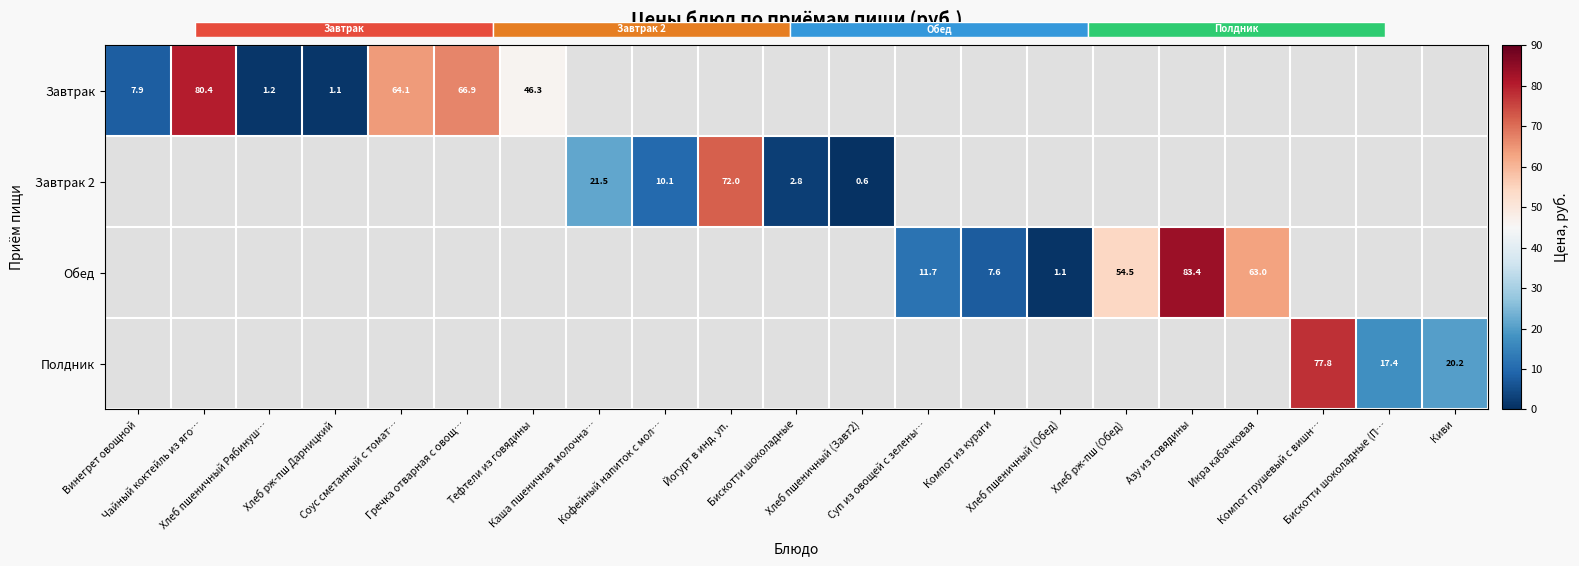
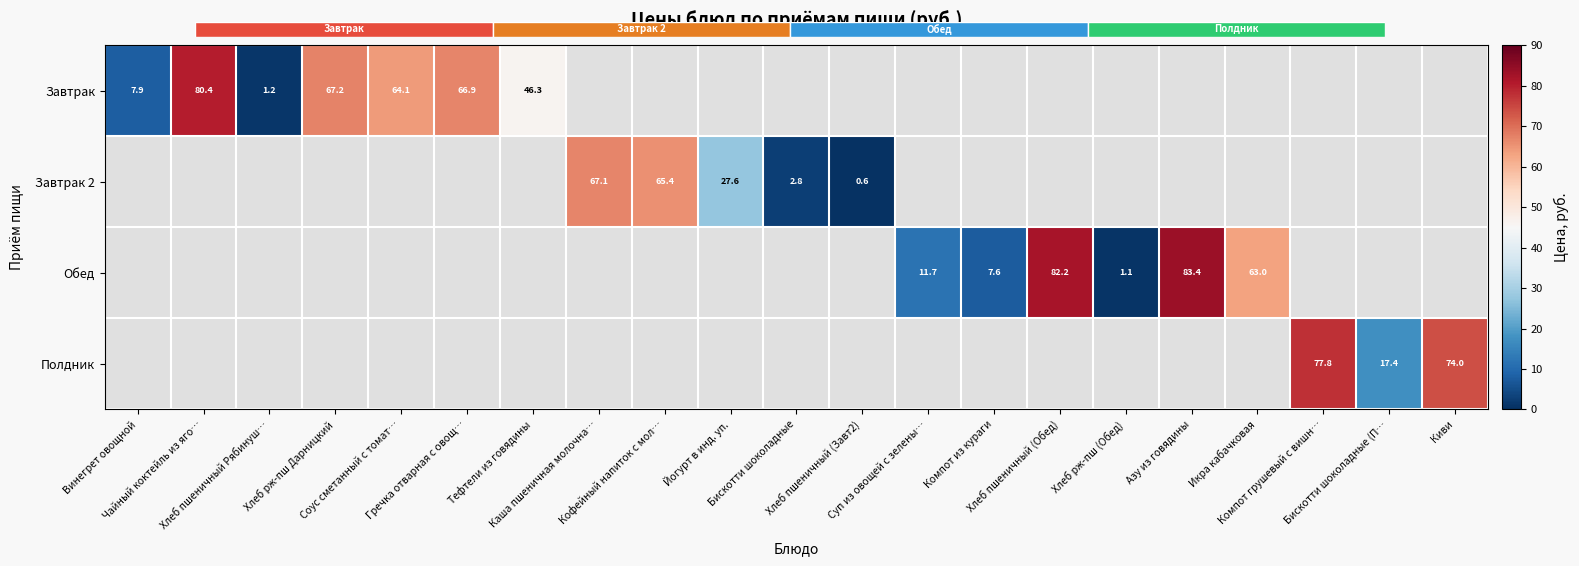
  {
    "Цены блюд по приёмам пищи (руб.)": {
      "Завтрак": {
        "Винегрет овощной": 7.9,
        "Чайный коктейль из яго…": 80.4,
        "Хлеб пшеничный Рябинуш…": 1.2,
-       "Хлеб рж-пш Дарницкий": 1.1,
+       "Хлеб рж-пш Дарницкий": 67.2,
        "Соус сметанный с томат…": 64.1,
        "Гречка отварная с овощ…": 66.9,
        "Тефтели из говядины": 46.3
      },
      "Завтрак 2": {
-       "Каша пшеничная молочна…": 21.5,
-       "Кофейный напиток с мол…": 10.1,
-       "Йогурт в инд. уп.": 72.0,
+       "Каша пшеничная молочна…": 67.1,
+       "Кофейный напиток с мол…": 65.4,
+       "Йогурт в инд. уп.": 27.6,
        "Бискотти шоколадные": 2.8,
        "Хлеб пшеничный (Завт2)": 0.6
      },
      "Обед": {
        "Суп из овощей с зелены…": 11.7,
        "Компот из кураги": 7.6,
-       "Хлеб пшеничный (Обед)": 1.1,
-       "Хлеб рж-пш (Обед)": 54.5,
+       "Хлеб пшеничный (Обед)": 82.2,
+       "Хлеб рж-пш (Обед)": 1.1,
        "Азу из говядины": 83.4,
        "Икра кабачковая": 63.0
      },
      "Полдник": {
        "Компот грушевый с вишн…": 77.8,
        "Бискотти шоколадные (П…": 17.4,
-       "Киви": 20.2
+       "Киви": 74.0
      }
    }
  }
